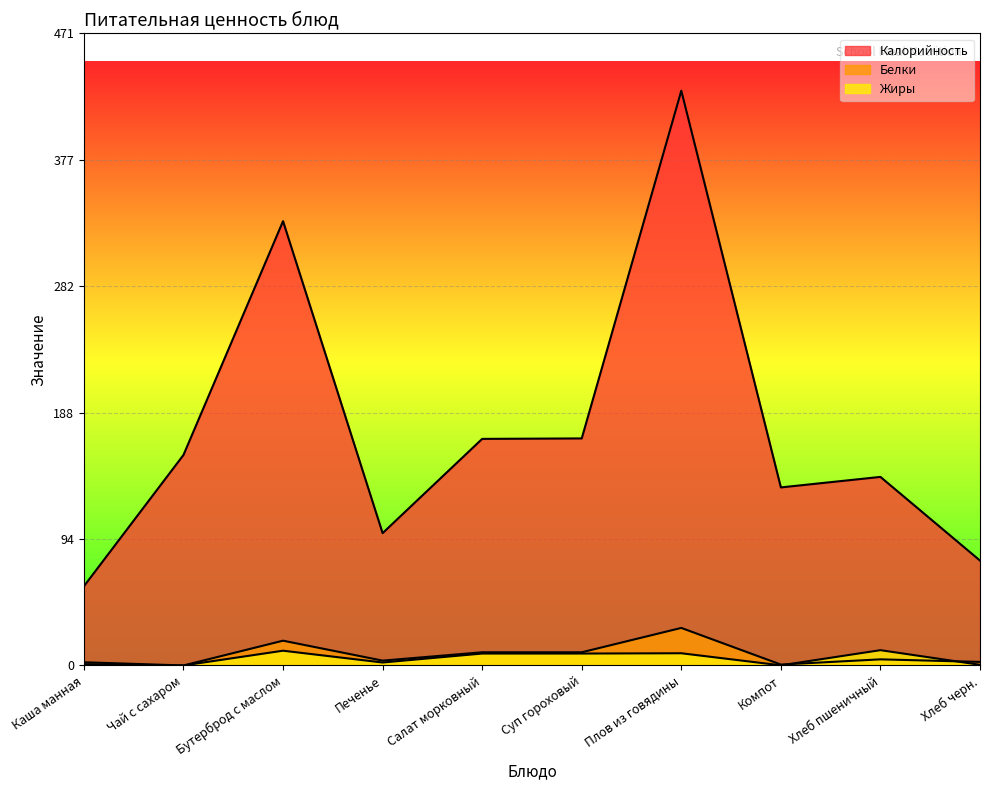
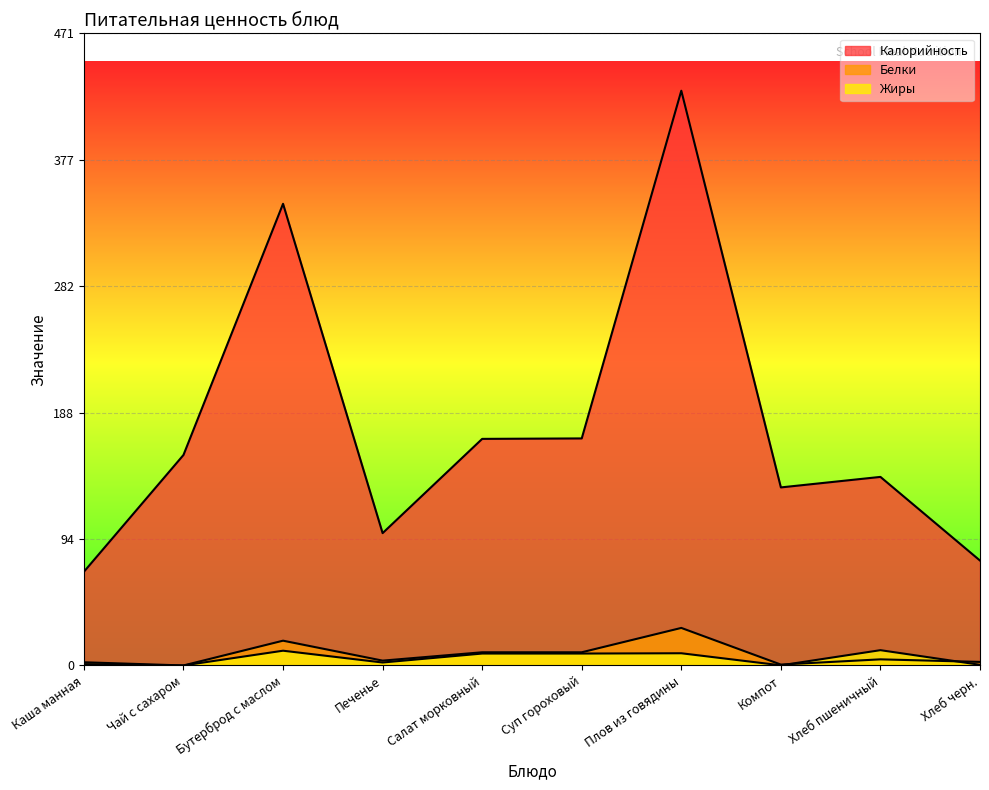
  {
    "Калорийность": {
-     "Каша манная": 59,
+     "Каша манная": 70,
      "Чай с сахаром": 157,
-     "Бутерброд с маслом": 331,
+     "Бутерброд с маслом": 344,
      "Печенье": 99,
      "Салат морковный": 169,
      "Суп гороховый": 169,
      "Плов из говядины": 429,
      "Компот": 133,
      "Хлеб пшеничный": 141,
      "Хлеб черн.": 78
    },
    "Белки": {
      "Бутерброд с маслом": 18,
      "Плов из говядины": 28,
      "Хлеб пшеничный": 5,
      "Хлеб черн.": 3
    },
    "Жиры": {
      "Бутерброд с маслом": 11,
      "Плов из говядины": 9,
      "Хлеб пшеничный": 11,
      "Хлеб черн.": 0
    }
  }
